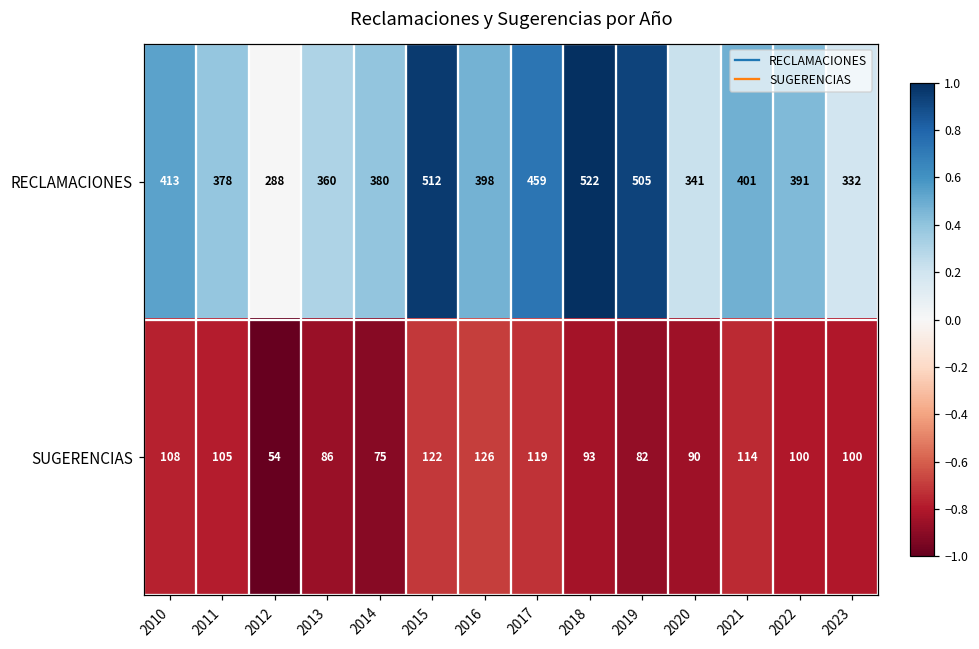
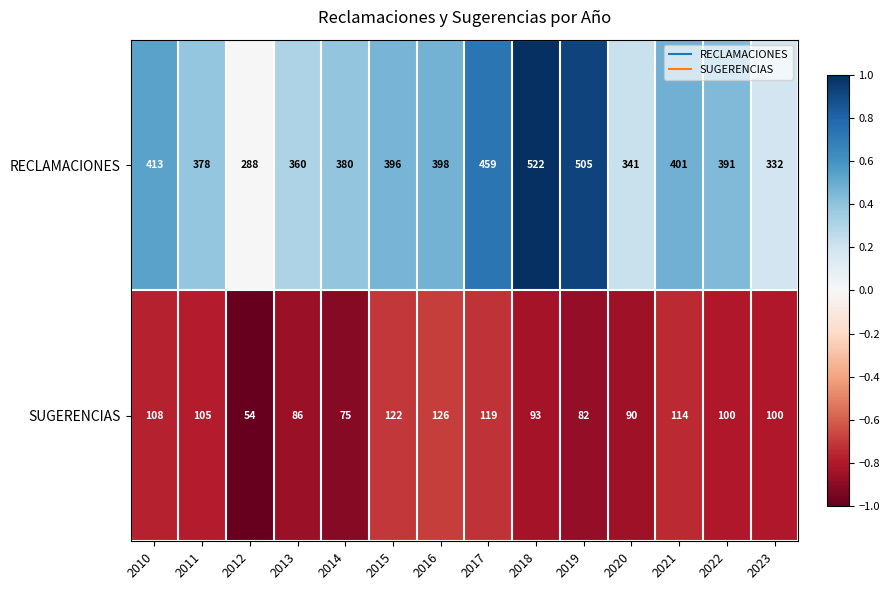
  {
    "RECLAMACIONES": {
      "2010": 413,
      "2011": 378,
      "2012": 288,
      "2013": 360,
      "2014": 380,
-     "2015": 512,
+     "2015": 396,
      "2016": 398,
      "2017": 459,
      "2018": 522,
      "2019": 505,
      "2020": 341,
      "2021": 401,
      "2022": 391,
      "2023": 332
    },
    "SUGERENCIAS": {
      "2010": 108,
      "2011": 105,
      "2012": 54,
      "2013": 86,
      "2014": 75,
      "2015": 122,
      "2016": 126,
      "2017": 119,
      "2018": 93,
      "2019": 82,
      "2020": 90,
      "2021": 114,
      "2022": 100,
      "2023": 100
    }
  }
